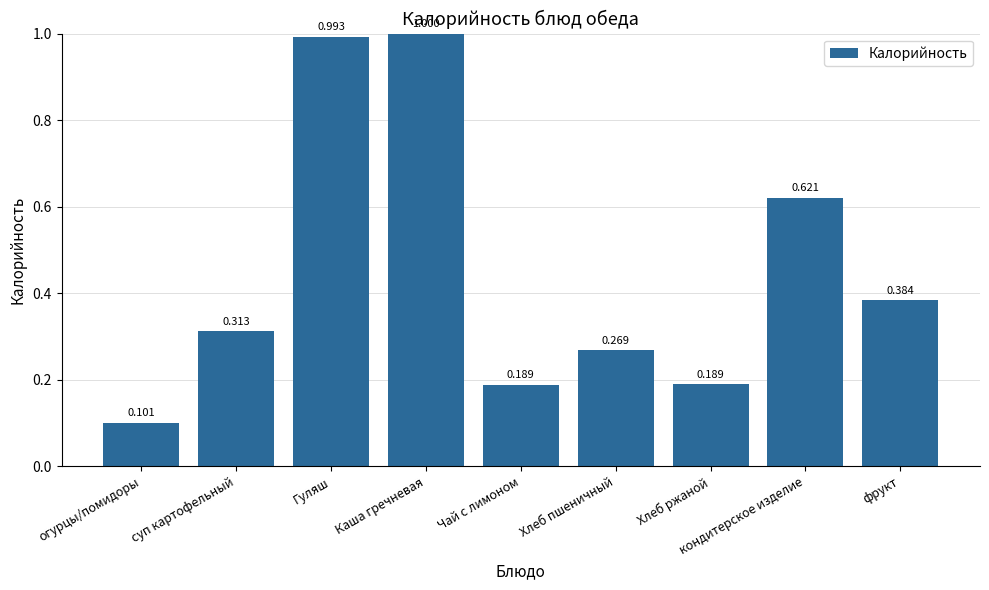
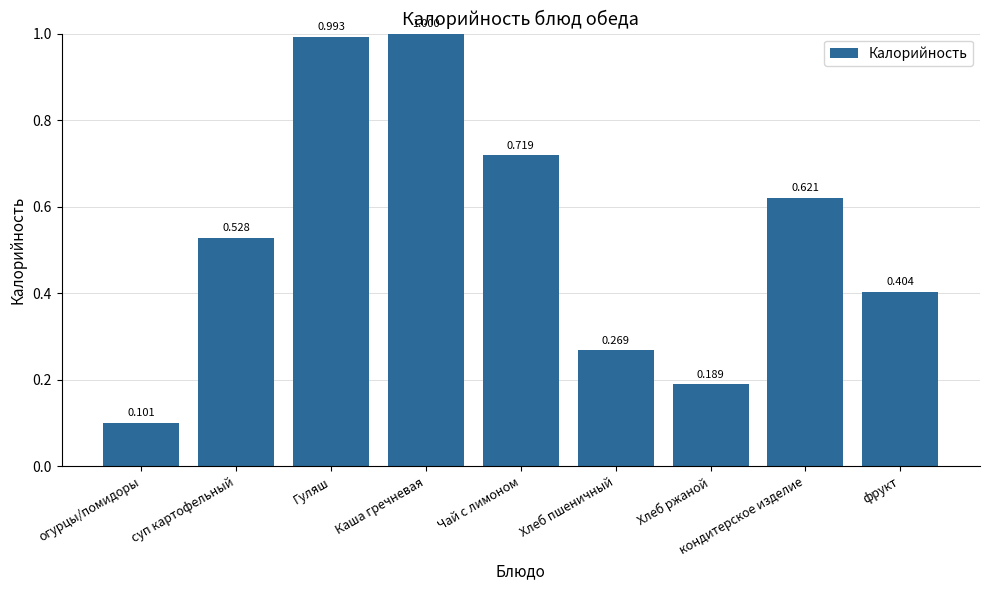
  {
    "огурцы/помидоры": 0.101,
-   "суп картофельный": 0.313,
+   "суп картофельный": 0.528,
    "Гуляш": 0.993,
    "Каша гречневая": 1.000,
-   "Чай с лимоном": 0.189,
+   "Чай с лимоном": 0.719,
    "Хлеб пшеничный": 0.269,
    "Хлеб ржаной": 0.189,
    "кондитерское изделие": 0.621,
-   "фрукт": 0.384
+   "фрукт": 0.404
  }
